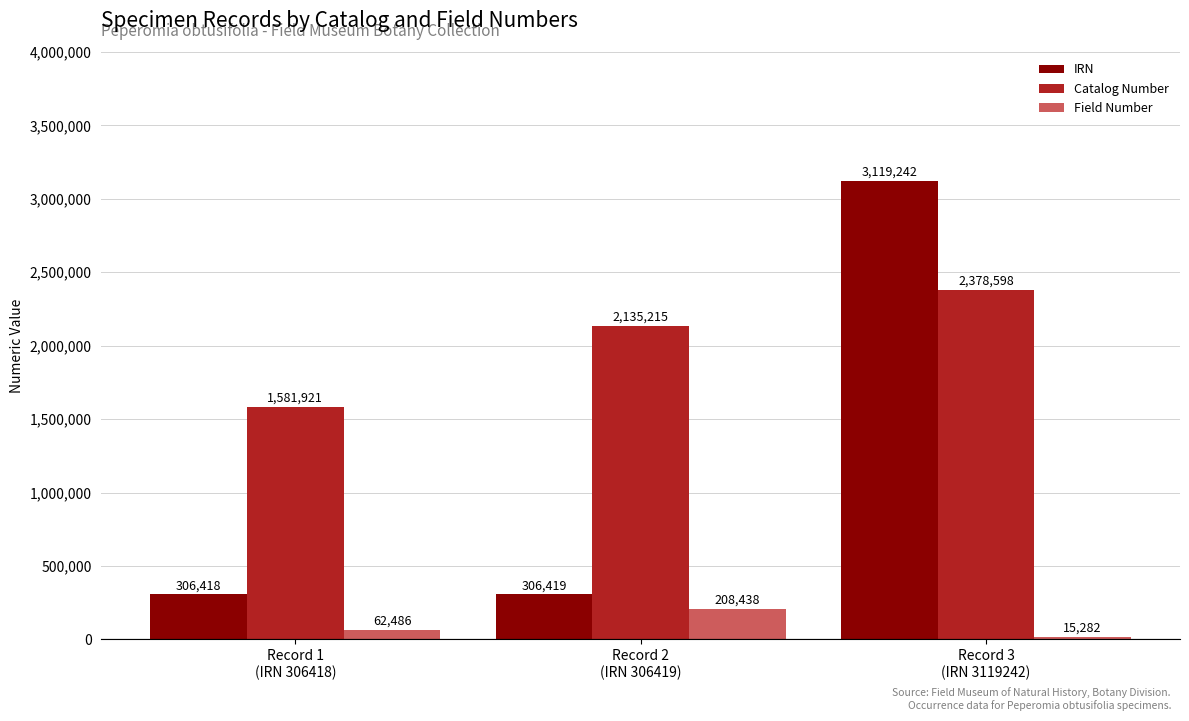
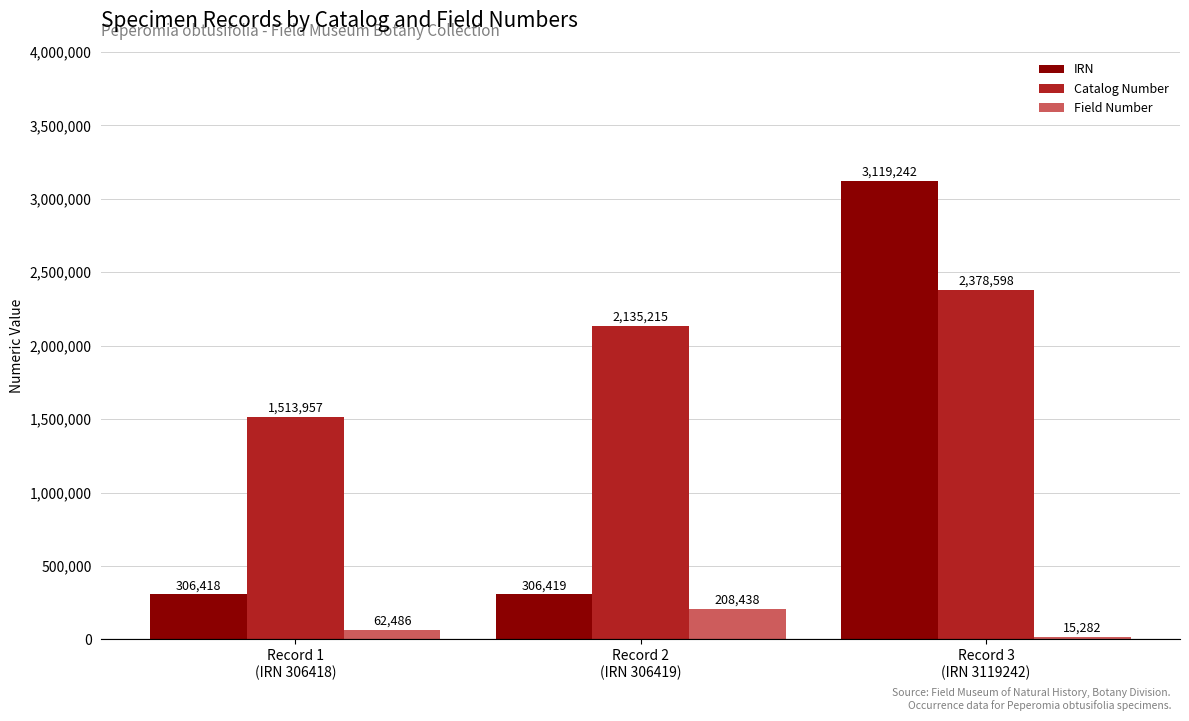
  {
    "IRN": {
      "Record 1 (IRN 306418)": "306,418",
      "Record 2 (IRN 306419)": "306,419",
      "Record 3 (IRN 3119242)": "3,119,242"
    },
    "Catalog Number": {
-     "Record 1 (IRN 306418)": "1,581,921",
+     "Record 1 (IRN 306418)": "1,513,957",
      "Record 2 (IRN 306419)": "2,135,215",
      "Record 3 (IRN 3119242)": "2,378,598"
    },
    "Field Number": {
      "Record 1 (IRN 306418)": "62,486",
      "Record 2 (IRN 306419)": "208,438",
      "Record 3 (IRN 3119242)": "15,282"
    }
  }
